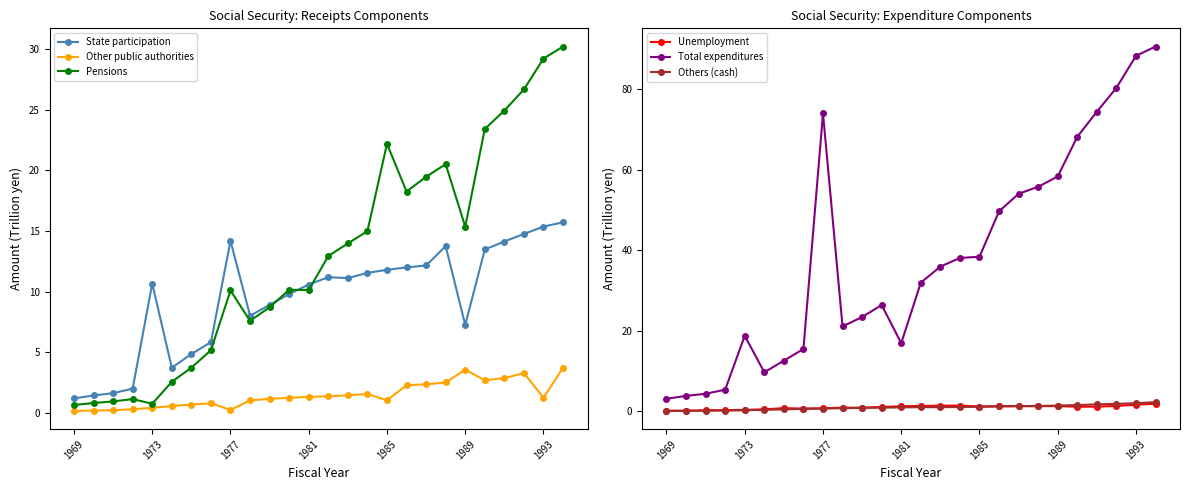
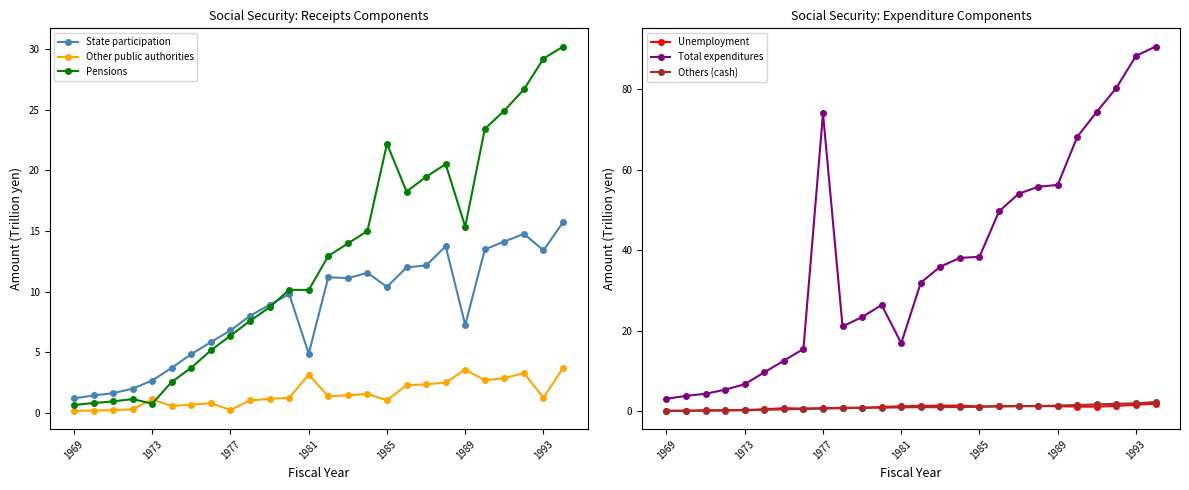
  {
    "Social Security: Receipts Components": {
      "State participation": {
        "1969": 1.2,
-       "1973": 10.7,
-       "1977": 14.2,
-       "1981": 10.6,
-       "1985": 11.8,
+       "1973": 2.7,
+       "1977": 6.8,
+       "1981": 4.9,
+       "1985": 10.4,
        "1989": 7.2,
-       "1993": 15.4
+       "1993": 13.4
      },
      "Other public authorities": {
        "1969": 0.2,
-       "1973": 0.4,
+       "1973": 1.1,
        "1977": 0.2,
-       "1981": 1.3,
+       "1981": 3.2,
        "1985": 1.0,
        "1989": 3.6,
        "1993": 1.3
      },
      "Pensions": {
        "1969": 0.7,
        "1973": 0.8,
-       "1977": 10.1,
+       "1977": 6.4,
        "1981": 10.1,
        "1985": 22.2,
        "1989": 15.3,
        "1993": 29.2
      }
    },
    "Social Security: Expenditure Components": {
      "Total expenditures": {
        "1969": 3,
-       "1973": 19,
+       "1973": 7,
        "1977": 74,
        "1981": 17,
        "1985": 38,
-       "1989": 58,
+       "1989": 56,
        "1993": 88
      }
    }
  }
